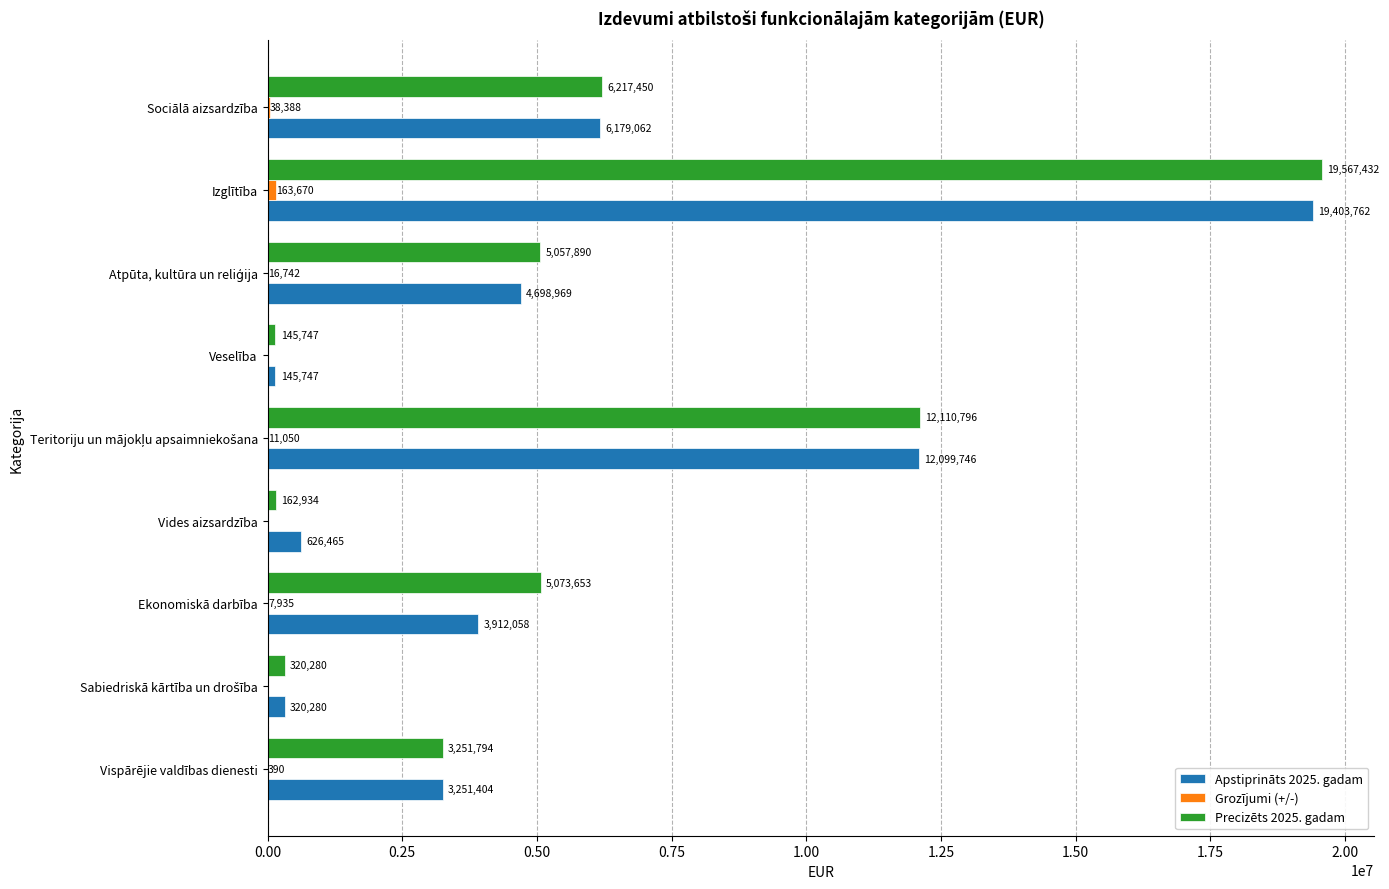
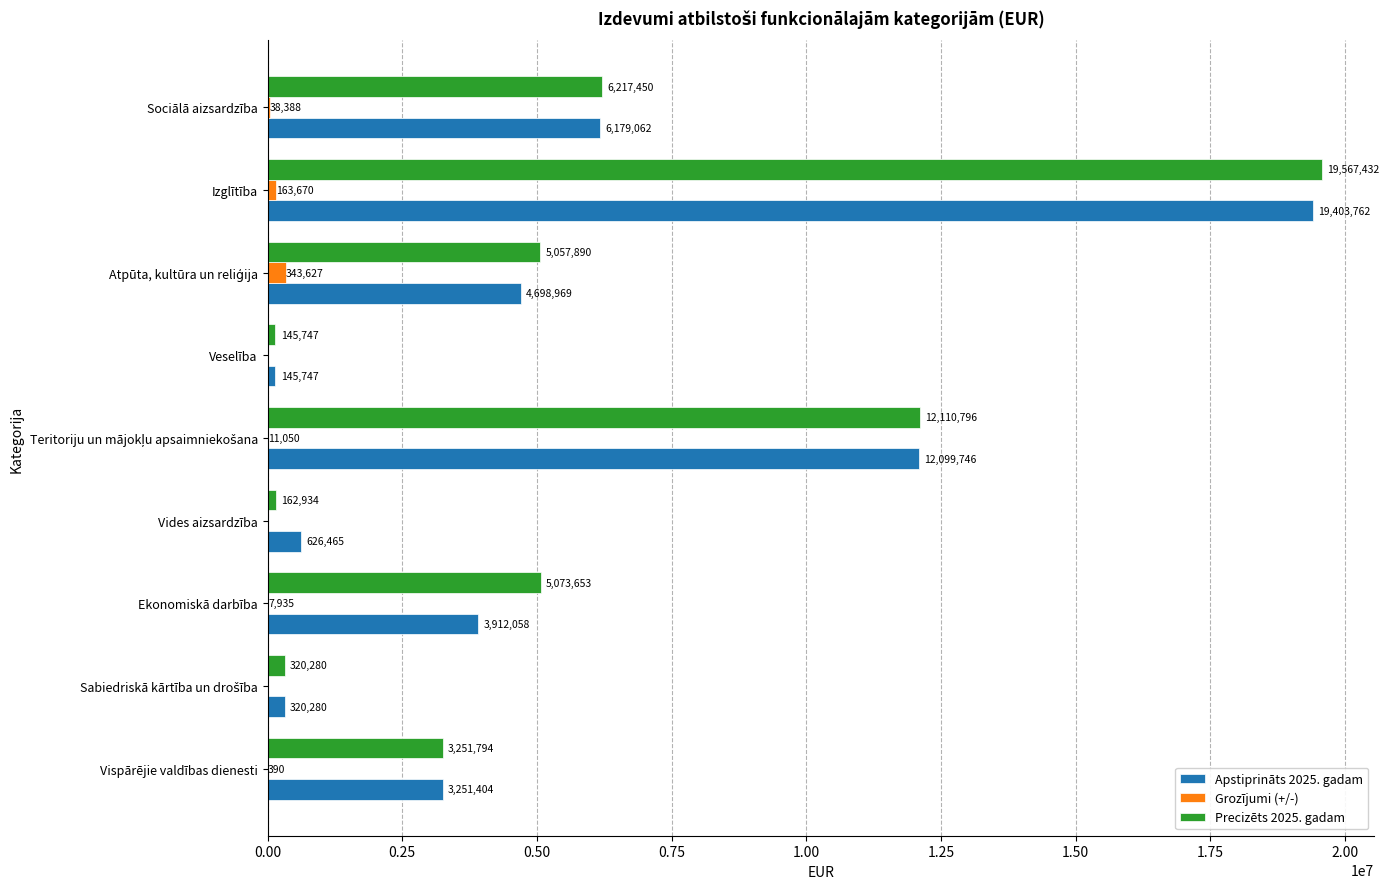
  {
    "Apstiprināts 2025. gadam": {
      "Sociālā aizsardzība": "6,179,062",
      "Izglītība": "19,403,762",
      "Atpūta, kultūra un reliģija": "4,698,969",
      "Veselība": "145,747",
      "Teritoriju un mājokļu apsaimniekošana": "12,099,746",
      "Vides aizsardzība": "626,465",
      "Ekonomiskā darbība": "3,912,058",
      "Sabiedriskā kārtība un drošība": "320,280",
      "Vispārējie valdības dienesti": "3,251,404"
    },
    "Grozījumi (+/-)": {
      "Sociālā aizsardzība": "38,388",
      "Izglītība": "163,670",
-     "Atpūta, kultūra un reliģija": "16,742",
+     "Atpūta, kultūra un reliģija": "343,627",
      "Teritoriju un mājokļu apsaimniekošana": "11,050",
      "Ekonomiskā darbība": "7,935",
      "Vispārējie valdības dienesti": "390"
    },
    "Precizēts 2025. gadam": {
      "Sociālā aizsardzība": "6,217,450",
      "Izglītība": "19,567,432",
      "Atpūta, kultūra un reliģija": "5,057,890",
      "Veselība": "145,747",
      "Teritoriju un mājokļu apsaimniekošana": "12,110,796",
      "Vides aizsardzība": "162,934",
      "Ekonomiskā darbība": "5,073,653",
      "Sabiedriskā kārtība un drošība": "320,280",
      "Vispārējie valdības dienesti": "3,251,794"
    }
  }
